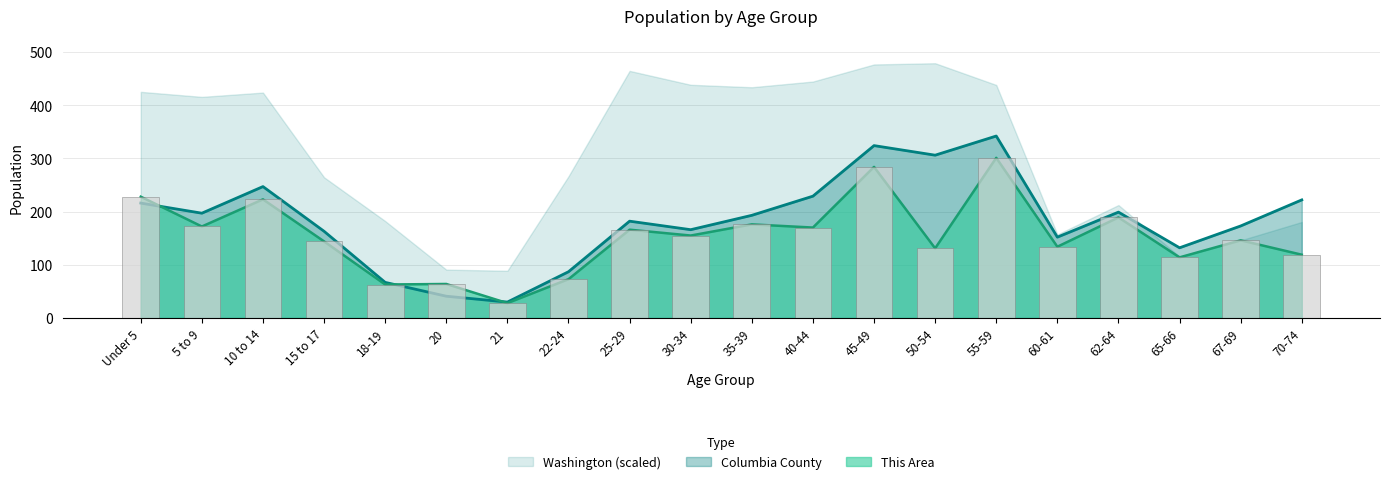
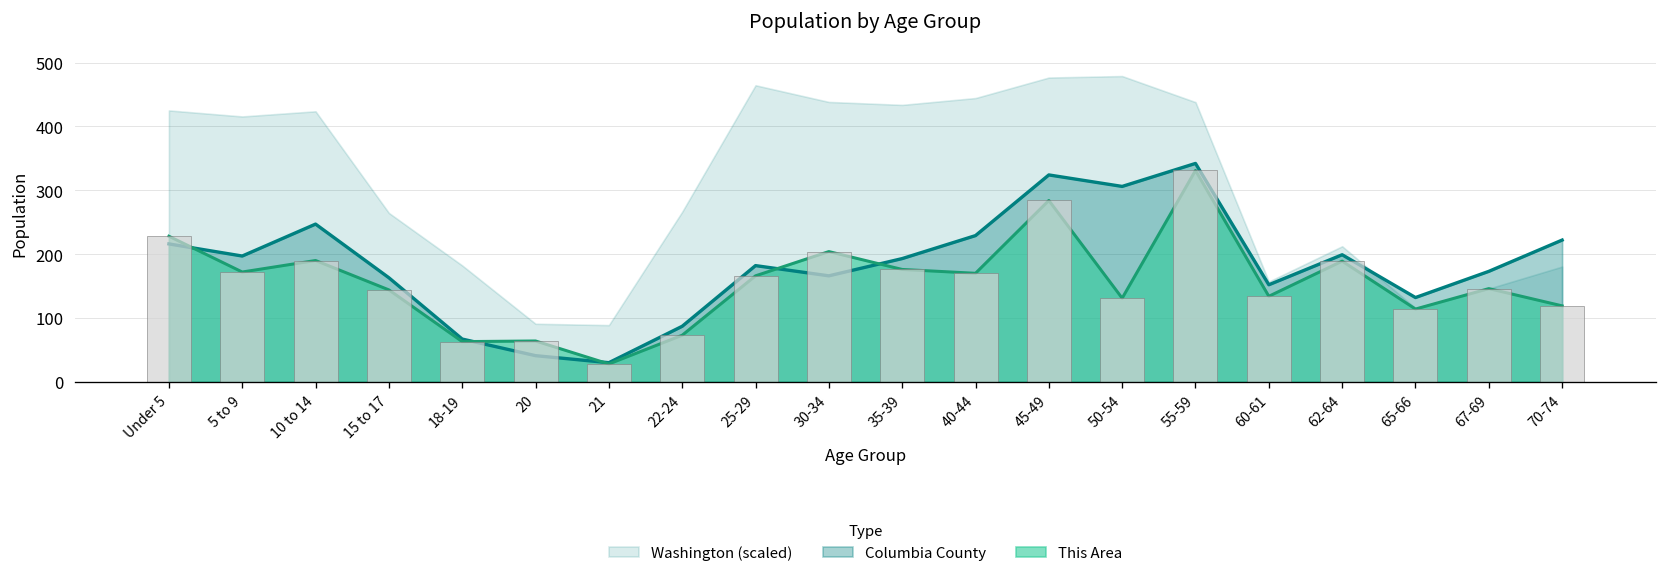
  {
    "This Area": {
      "Under 5": 230,
      "5 to 9": 170,
-     "10 to 14": 220,
+     "10 to 14": 190,
      "15 to 17": 140,
      "18-19": 60,
      "20": 60,
      "21": 30,
      "22-24": 70,
      "25-29": 170,
-     "30-34": 160,
+     "30-34": 200,
      "35-39": 180,
      "40-44": 170,
      "45-49": 280,
      "50-54": 130,
-     "55-59": 300,
+     "55-59": 330,
      "60-61": 130,
      "62-64": 190,
      "65-66": 110,
      "67-69": 150,
      "70-74": 120
    }
  }
